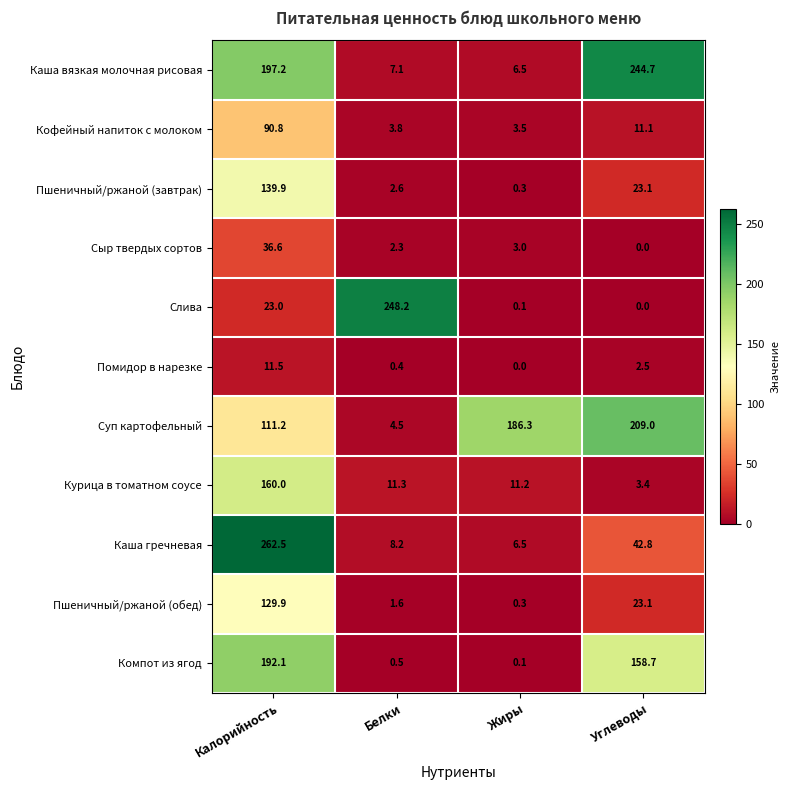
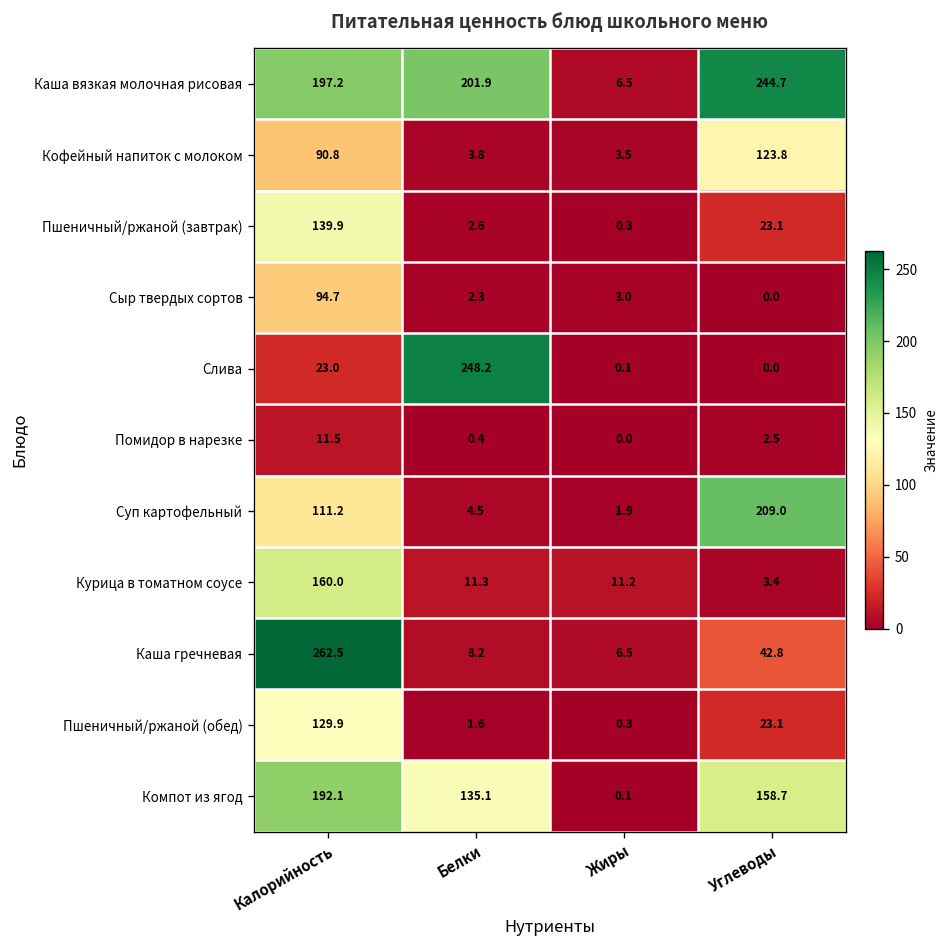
  {
    "Каша вязкая молочная рисовая": {
      "Калорийность": 197.2,
-     "Белки": 7.1,
+     "Белки": 201.9,
      "Жиры": 6.5,
      "Углеводы": 244.7
    },
    "Кофейный напиток с молоком": {
      "Калорийность": 90.8,
      "Белки": 3.8,
      "Жиры": 3.5,
-     "Углеводы": 11.1
+     "Углеводы": 123.8
    },
    "Пшеничный/ржаной (завтрак)": {
      "Калорийность": 139.9,
      "Белки": 2.6,
      "Жиры": 0.3,
      "Углеводы": 23.1
    },
    "Сыр твердых сортов": {
-     "Калорийность": 36.6,
+     "Калорийность": 94.7,
      "Белки": 2.3,
      "Жиры": 3.0,
      "Углеводы": 0.0
    },
    "Слива": {
      "Калорийность": 23.0,
      "Белки": 248.2,
      "Жиры": 0.1,
      "Углеводы": 0.0
    },
    "Помидор в нарезке": {
      "Калорийность": 11.5,
      "Белки": 0.4,
      "Жиры": 0.0,
      "Углеводы": 2.5
    },
    "Суп картофельный": {
      "Калорийность": 111.2,
      "Белки": 4.5,
-     "Жиры": 186.3,
+     "Жиры": 1.9,
      "Углеводы": 209.0
    },
    "Курица в томатном соусе": {
      "Калорийность": 160.0,
      "Белки": 11.3,
      "Жиры": 11.2,
      "Углеводы": 3.4
    },
    "Каша гречневая": {
      "Калорийность": 262.5,
      "Белки": 8.2,
      "Жиры": 6.5,
      "Углеводы": 42.8
    },
    "Пшеничный/ржаной (обед)": {
      "Калорийность": 129.9,
      "Белки": 1.6,
      "Жиры": 0.3,
      "Углеводы": 23.1
    },
    "Компот из ягод": {
      "Калорийность": 192.1,
-     "Белки": 0.5,
+     "Белки": 135.1,
      "Жиры": 0.1,
      "Углеводы": 158.7
    }
  }
